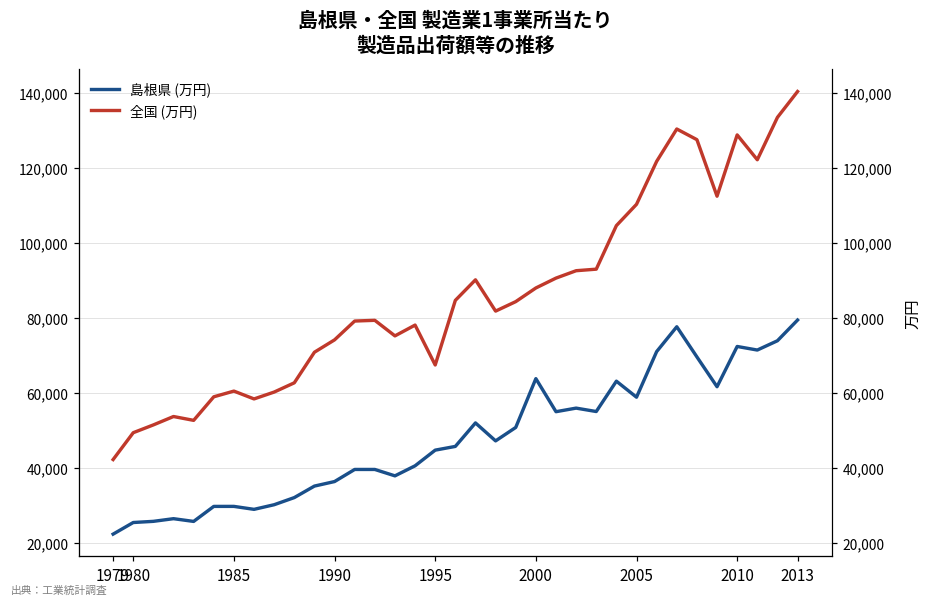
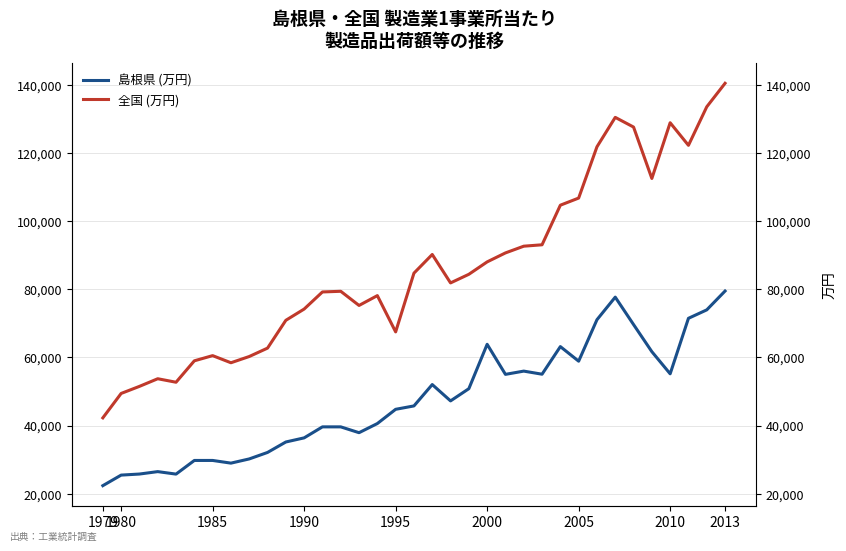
  {
    "島根県 (万円)": {
      "1985": "30,000",
      "1990": "36,000",
      "1995": "45,000",
      "2000": "64,000",
      "2005": "59,000",
-     "2010": "72,000",
+     "2010": "55,000",
      "2013": "79,000"
    },
    "全国 (万円)": {
      "1985": "61,000",
      "1990": "74,000",
      "1995": "67,000",
      "2000": "88,000",
-     "2005": "110,000",
+     "2005": "107,000",
      "2010": "129,000",
      "2013": "140,000"
    }
  }
